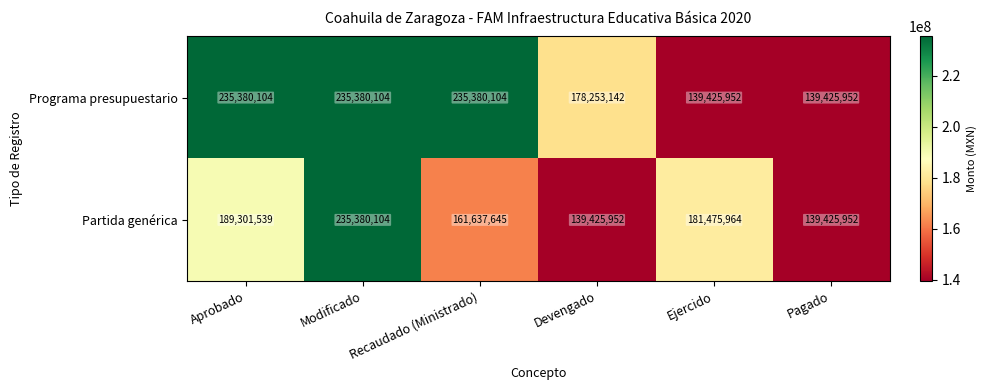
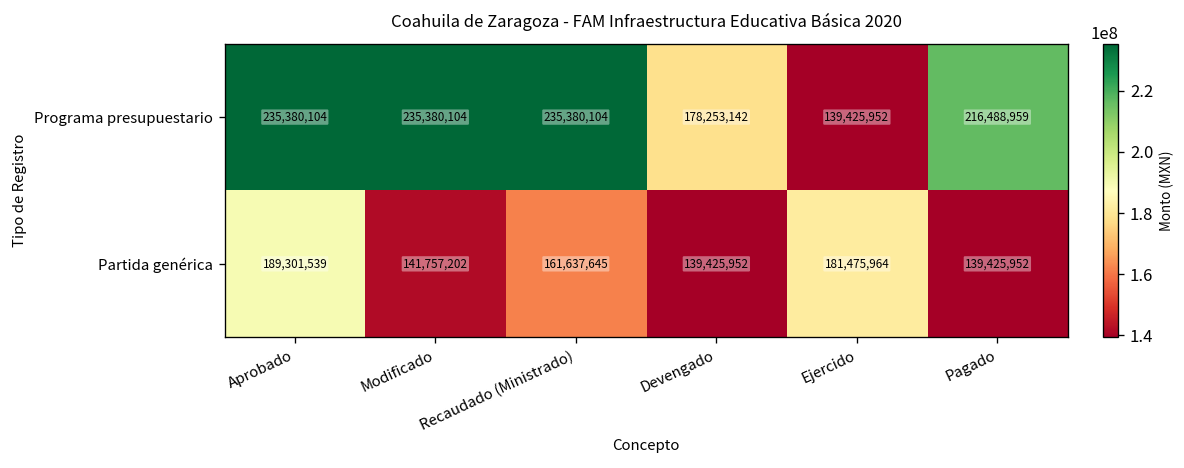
  {
    "Programa presupuestario": {
-     "Pagado": "139,425,952"
+     "Pagado": "216,488,959"
    },
    "Partida genérica": {
-     "Modificado": "235,380,104"
+     "Modificado": "141,757,202"
    }
  }
